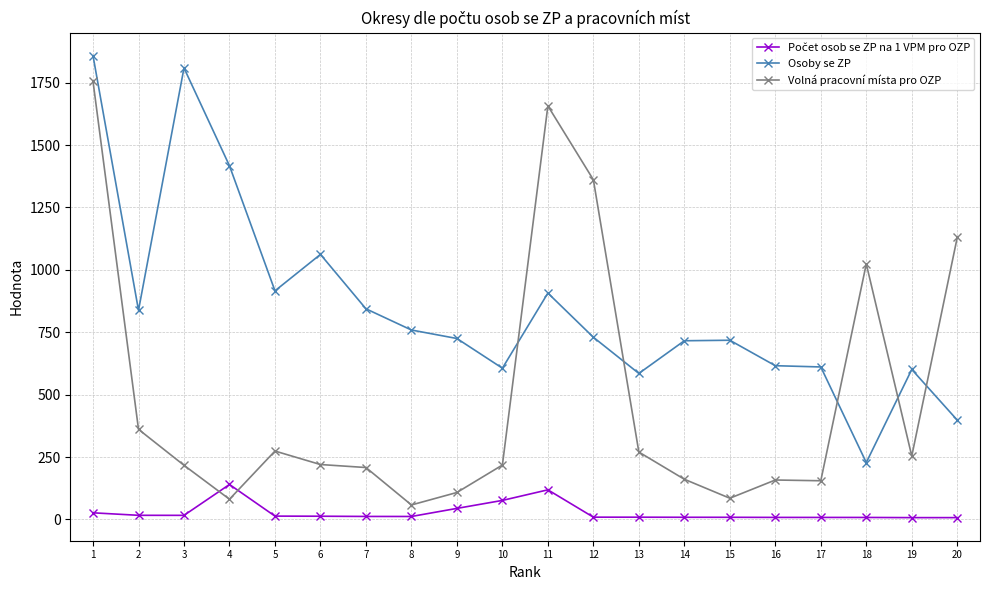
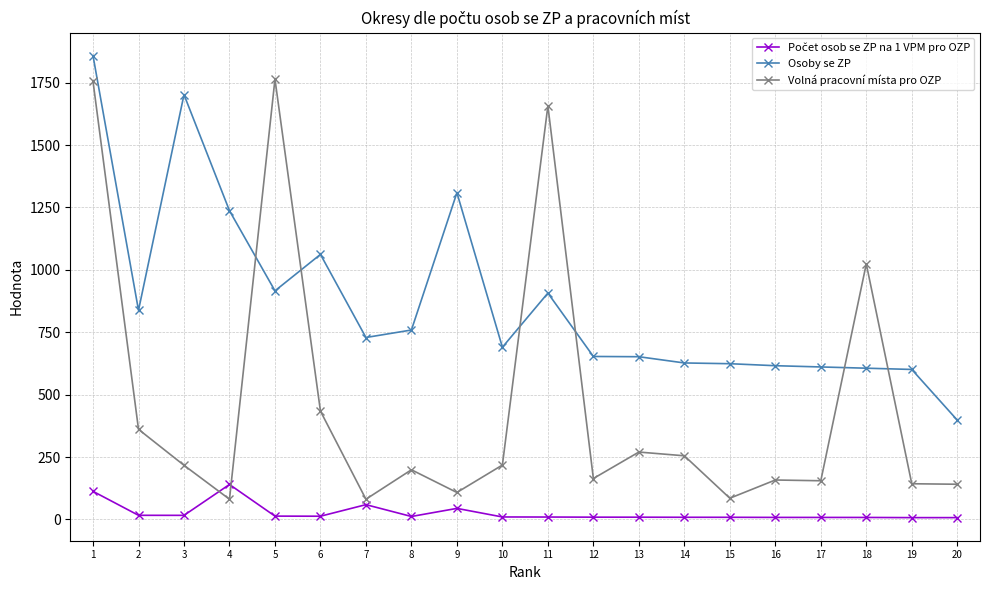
  {
    "Počet osob se ZP na 1 VPM pro OZP": {
-     "1": 30,
+     "1": 110,
      "2": 20,
      "3": 20,
      "4": 140,
      "5": 10,
      "6": 10,
-     "7": 10,
+     "7": 60,
      "8": 10,
      "9": 40,
-     "10": 80,
-     "11": 120,
+     "10": 10,
+     "11": 10,
      "12": 10,
      "13": 10,
      "14": 10,
      "15": 10,
      "16": 10,
      "17": 10,
      "18": 10,
      "19": 10,
      "20": 10
    },
    "Osoby se ZP": {
      "1": 1860,
      "2": 840,
-     "3": 1810,
-     "4": 1420,
+     "3": 1700,
+     "4": 1240,
      "5": 920,
      "6": 1060,
-     "7": 840,
+     "7": 730,
      "8": 760,
-     "9": 730,
-     "10": 610,
+     "9": 1310,
+     "10": 690,
      "11": 910,
-     "12": 730,
-     "13": 590,
-     "14": 720,
-     "15": 720,
+     "12": 650,
+     "13": 650,
+     "14": 630,
+     "15": 620,
      "16": 620,
      "17": 610,
-     "18": 230,
+     "18": 610,
      "19": 600,
      "20": 400
    },
    "Volná pracovní místa pro OZP": {
      "1": 1760,
      "2": 360,
      "3": 220,
      "4": 80,
-     "5": 270,
-     "6": 220,
-     "7": 210,
-     "8": 60,
+     "5": 1760,
+     "6": 430,
+     "7": 80,
+     "8": 200,
      "9": 110,
      "10": 220,
      "11": 1660,
-     "12": 1360,
+     "12": 160,
      "13": 270,
-     "14": 160,
+     "14": 260,
      "15": 90,
      "16": 160,
      "17": 160,
      "18": 1020,
-     "19": 250,
-     "20": 1130
+     "19": 140,
+     "20": 140
    }
  }
